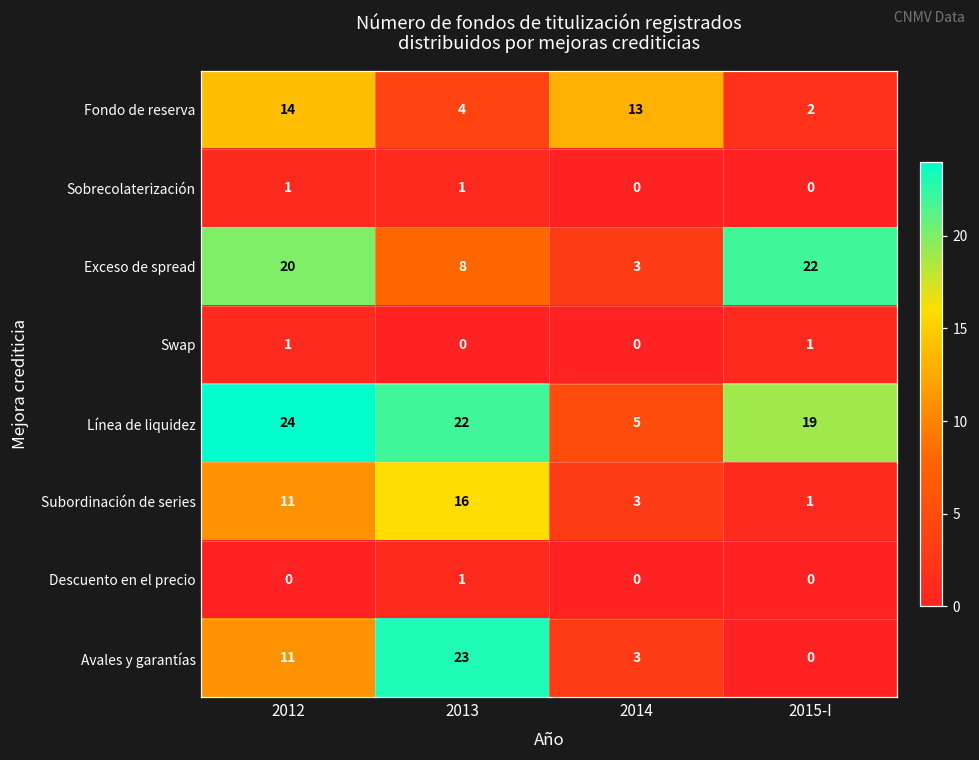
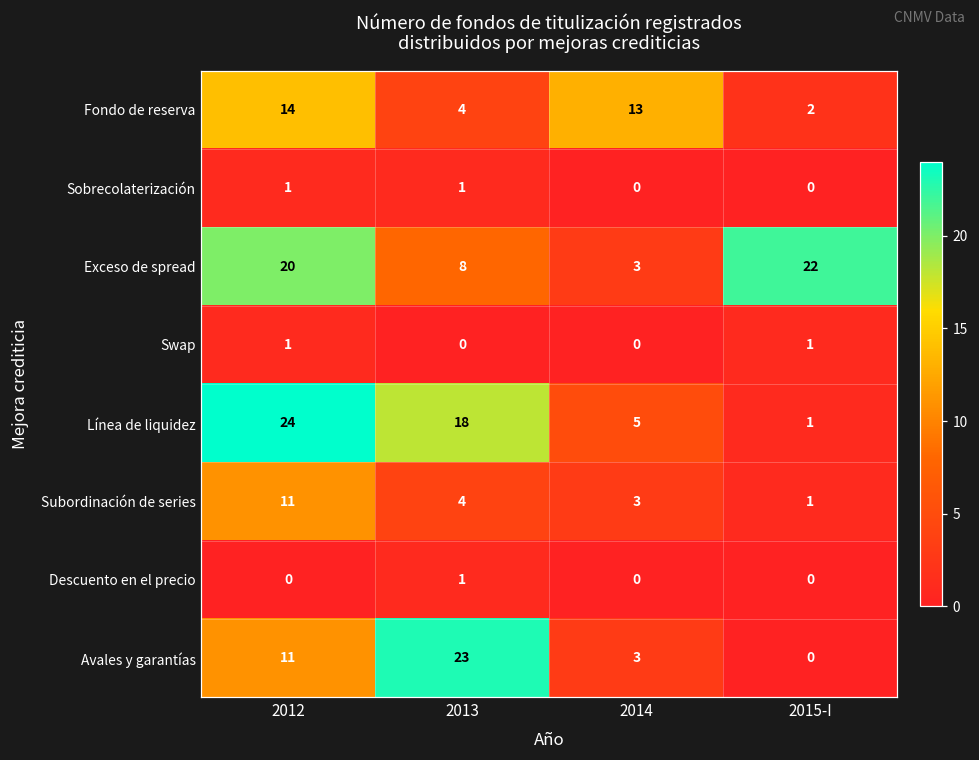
  {
    "Fondo de reserva": {
      "2012": 14,
      "2013": 4,
      "2014": 13,
      "2015-I": 2
    },
    "Sobrecolaterización": {
      "2012": 1,
      "2013": 1,
      "2014": 0,
      "2015-I": 0
    },
    "Exceso de spread": {
      "2012": 20,
      "2013": 8,
      "2014": 3,
      "2015-I": 22
    },
    "Swap": {
      "2012": 1,
      "2013": 0,
      "2014": 0,
      "2015-I": 1
    },
    "Línea de liquidez": {
      "2012": 24,
-     "2013": 22,
+     "2013": 18,
      "2014": 5,
-     "2015-I": 19
+     "2015-I": 1
    },
    "Subordinación de series": {
      "2012": 11,
-     "2013": 16,
+     "2013": 4,
      "2014": 3,
      "2015-I": 1
    },
    "Descuento en el precio": {
      "2012": 0,
      "2013": 1,
      "2014": 0,
      "2015-I": 0
    },
    "Avales y garantías": {
      "2012": 11,
      "2013": 23,
      "2014": 3,
      "2015-I": 0
    }
  }
